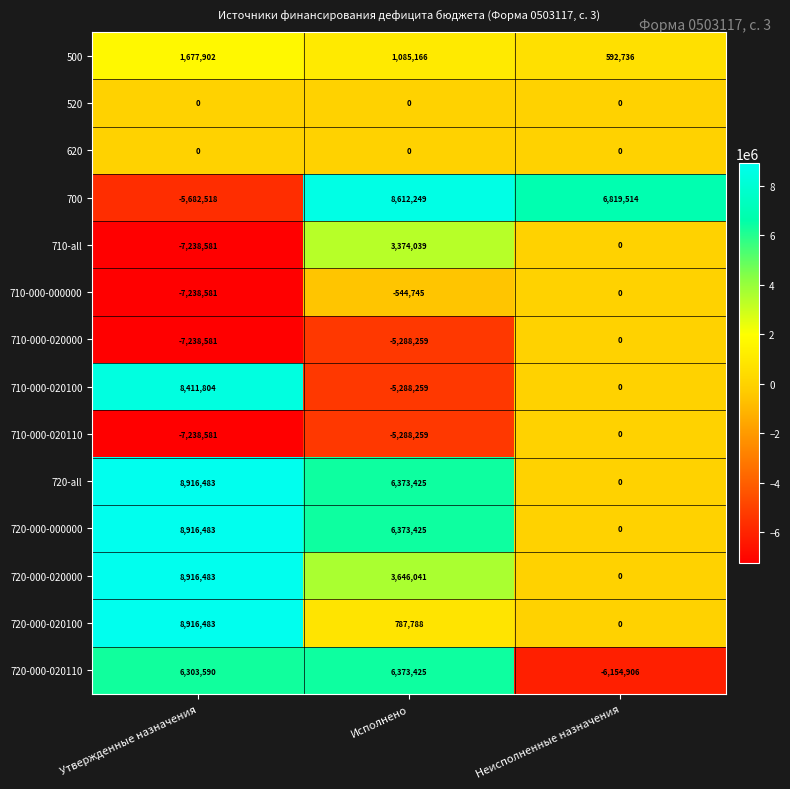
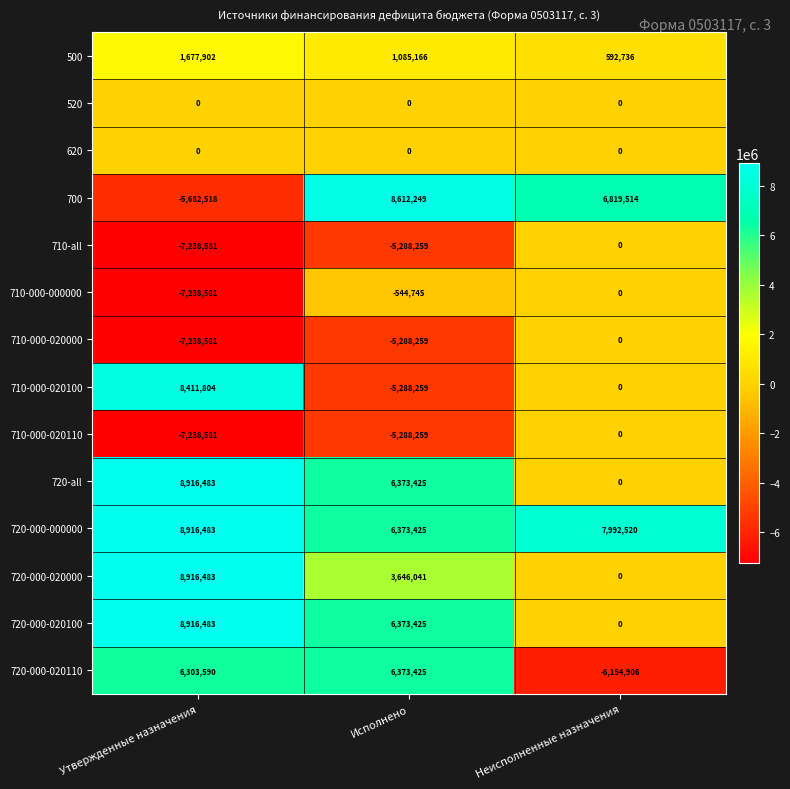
  {
    "500": {
      "Утвержденные назначения": "1,677,902",
      "Исполнено": "1,085,166",
      "Неисполненные назначения": "592,736"
    },
    "520": {
      "Утвержденные назначения": "0",
      "Исполнено": "0",
      "Неисполненные назначения": "0"
    },
    "620": {
      "Утвержденные назначения": "0",
      "Исполнено": "0",
      "Неисполненные назначения": "0"
    },
    "700": {
      "Утвержденные назначения": "-5,682,518",
      "Исполнено": "8,612,249",
      "Неисполненные назначения": "6,819,514"
    },
    "710-all": {
      "Утвержденные назначения": "-7,238,581",
-     "Исполнено": "3,374,039",
+     "Исполнено": "-5,288,259",
      "Неисполненные назначения": "0"
    },
    "710-000-000000": {
      "Утвержденные назначения": "-7,238,581",
      "Исполнено": "-544,745",
      "Неисполненные назначения": "0"
    },
    "710-000-020000": {
      "Утвержденные назначения": "-7,238,581",
      "Исполнено": "-5,288,259",
      "Неисполненные назначения": "0"
    },
    "710-000-020100": {
      "Утвержденные назначения": "8,411,804",
      "Исполнено": "-5,288,259",
      "Неисполненные назначения": "0"
    },
    "710-000-020110": {
      "Утвержденные назначения": "-7,238,581",
      "Исполнено": "-5,288,259",
      "Неисполненные назначения": "0"
    },
    "720-all": {
      "Утвержденные назначения": "8,916,483",
      "Исполнено": "6,373,425",
      "Неисполненные назначения": "0"
    },
    "720-000-000000": {
      "Утвержденные назначения": "8,916,483",
      "Исполнено": "6,373,425",
-     "Неисполненные назначения": "0"
+     "Неисполненные назначения": "7,992,520"
    },
    "720-000-020000": {
      "Утвержденные назначения": "8,916,483",
      "Исполнено": "3,646,041",
      "Неисполненные назначения": "0"
    },
    "720-000-020100": {
      "Утвержденные назначения": "8,916,483",
-     "Исполнено": "787,788",
+     "Исполнено": "6,373,425",
      "Неисполненные назначения": "0"
    },
    "720-000-020110": {
      "Утвержденные назначения": "6,303,590",
      "Исполнено": "6,373,425",
      "Неисполненные назначения": "-6,154,906"
    }
  }
